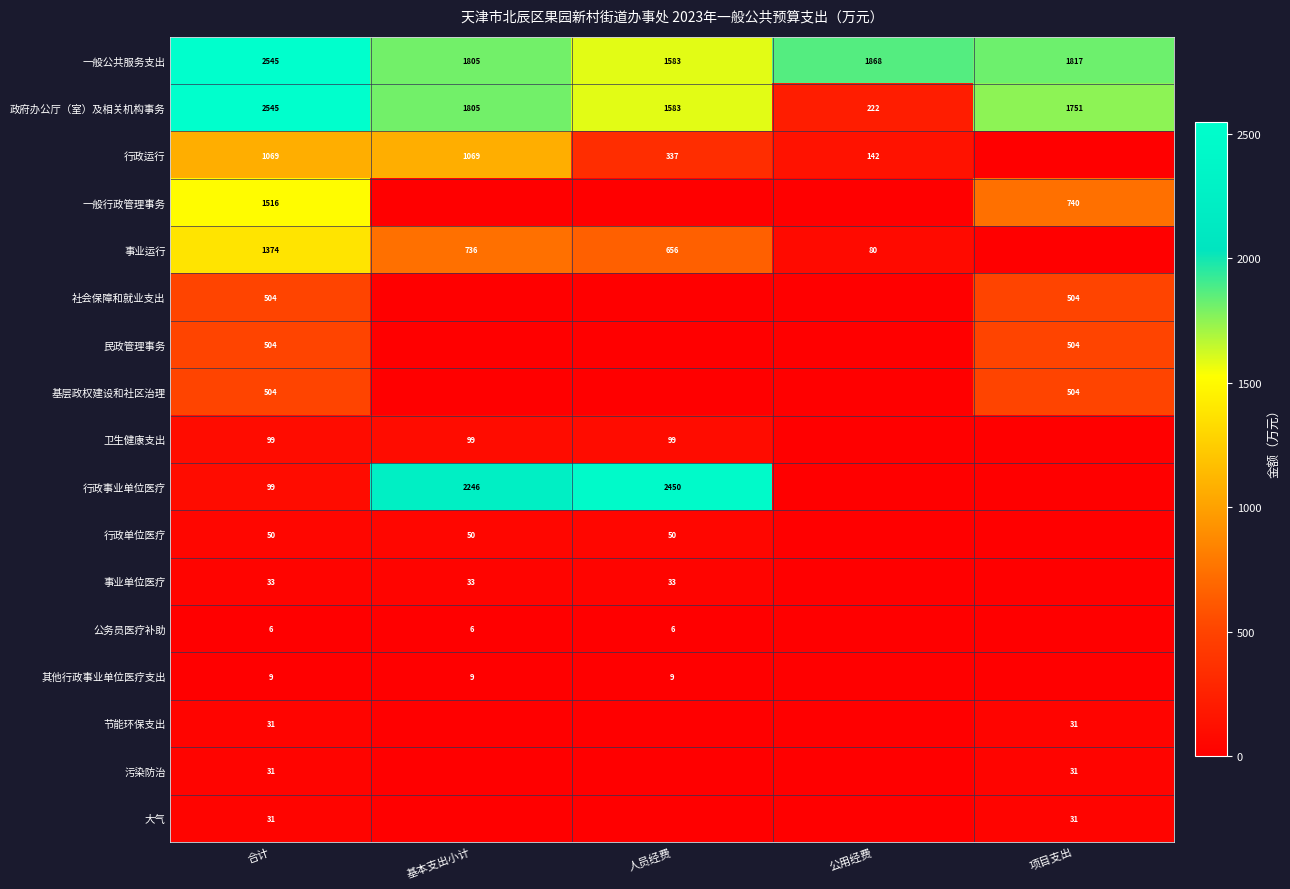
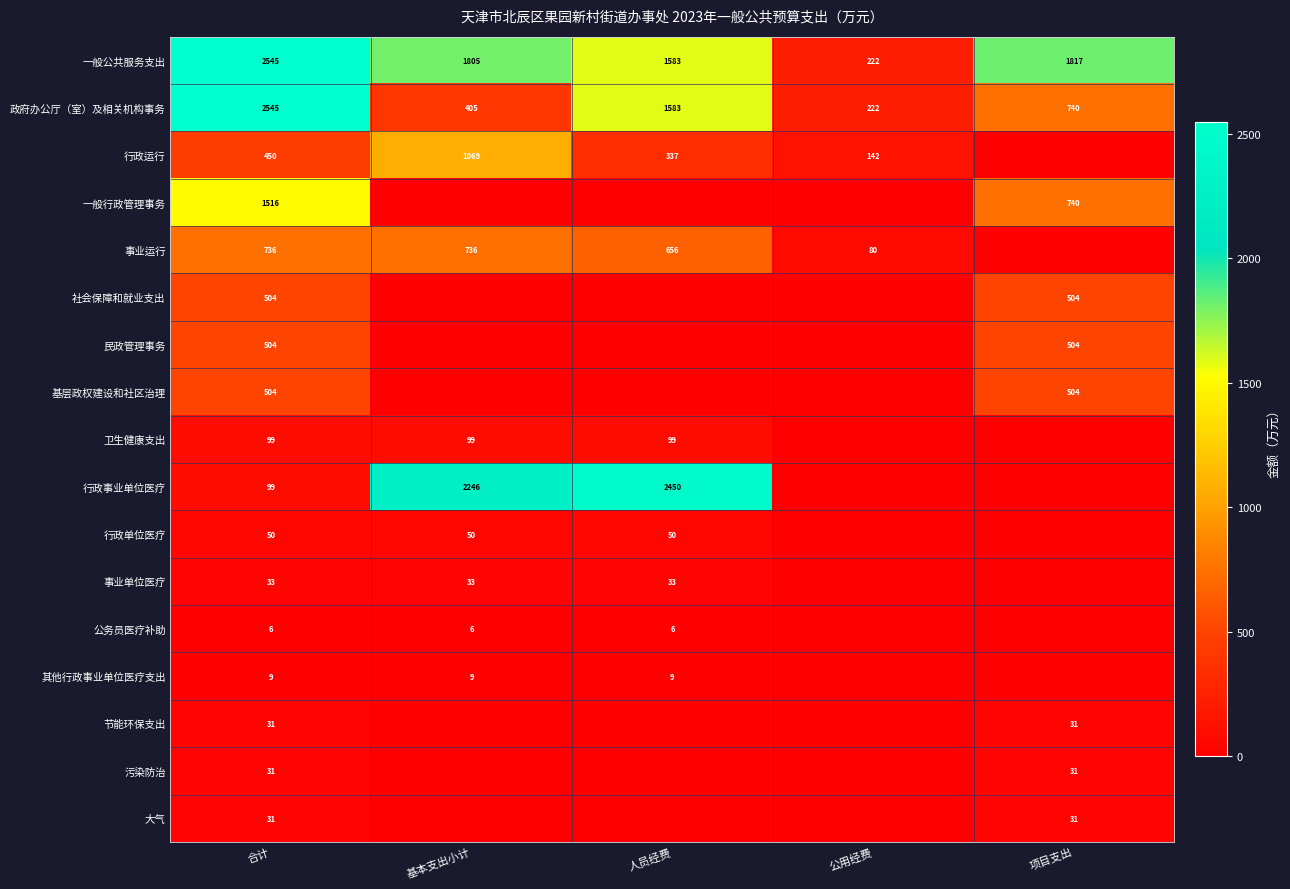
  {
    "一般公共服务支出": {
      "合计": 2545,
      "基本支出小计": 1805,
      "人员经费": 1583,
-     "公用经费": 1868,
+     "公用经费": 222,
      "项目支出": 1817
    },
    "政府办公厅（室）及相关机构事务": {
      "合计": 2545,
-     "基本支出小计": 1805,
+     "基本支出小计": 405,
      "人员经费": 1583,
      "公用经费": 222,
-     "项目支出": 1751
+     "项目支出": 740
    },
    "行政运行": {
-     "合计": 1069,
+     "合计": 450,
      "基本支出小计": 1069,
      "人员经费": 337,
      "公用经费": 142
    },
    "一般行政管理事务": {
      "合计": 1516,
      "项目支出": 740
    },
    "事业运行": {
-     "合计": 1374,
+     "合计": 736,
      "基本支出小计": 736,
      "人员经费": 656,
      "公用经费": 80
    },
    "社会保障和就业支出": {
      "合计": 504,
      "项目支出": 504
    },
    "民政管理事务": {
      "合计": 504,
      "项目支出": 504
    },
    "基层政权建设和社区治理": {
      "合计": 504,
      "项目支出": 504
    },
    "卫生健康支出": {
      "合计": 99,
      "基本支出小计": 99,
      "人员经费": 99
    },
    "行政事业单位医疗": {
      "合计": 99,
      "基本支出小计": 2246,
      "人员经费": 2450
    },
    "行政单位医疗": {
      "合计": 50,
      "基本支出小计": 50,
      "人员经费": 50
    },
    "事业单位医疗": {
      "合计": 33,
      "基本支出小计": 33,
      "人员经费": 33
    },
    "公务员医疗补助": {
      "合计": 6,
      "基本支出小计": 6,
      "人员经费": 6
    },
    "其他行政事业单位医疗支出": {
      "合计": 9,
      "基本支出小计": 9,
      "人员经费": 9
    },
    "节能环保支出": {
      "合计": 31,
      "项目支出": 31
    },
    "污染防治": {
      "合计": 31,
      "项目支出": 31
    },
    "大气": {
      "合计": 31,
      "项目支出": 31
    }
  }
